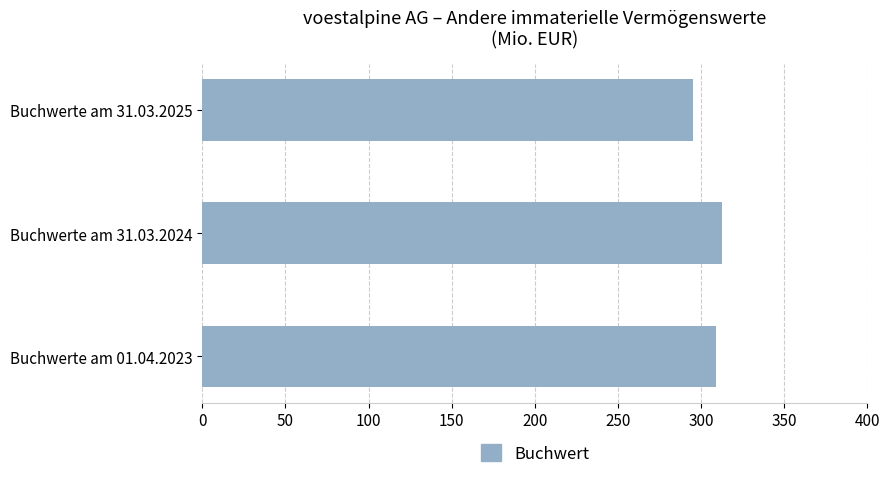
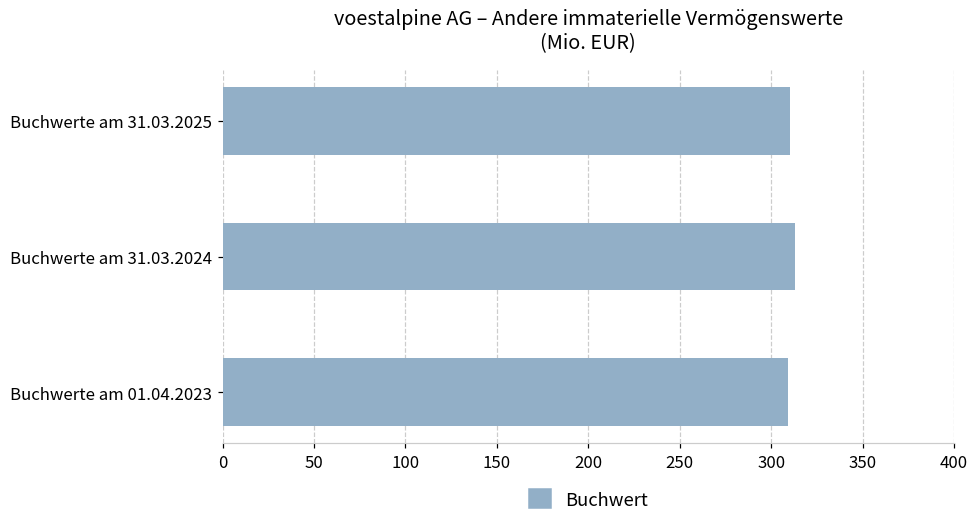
  {
-   "Buchwerte am 31.03.2025": 295,
+   "Buchwerte am 31.03.2025": 310,
    "Buchwerte am 31.03.2024": 313,
    "Buchwerte am 01.04.2023": 309
  }
